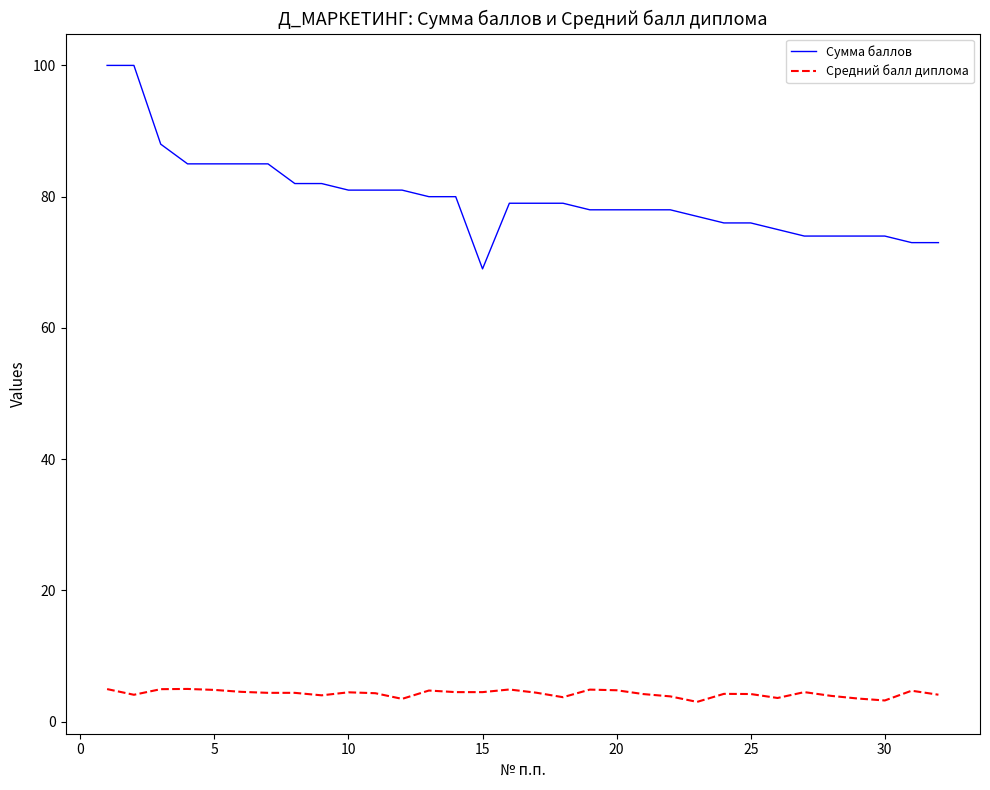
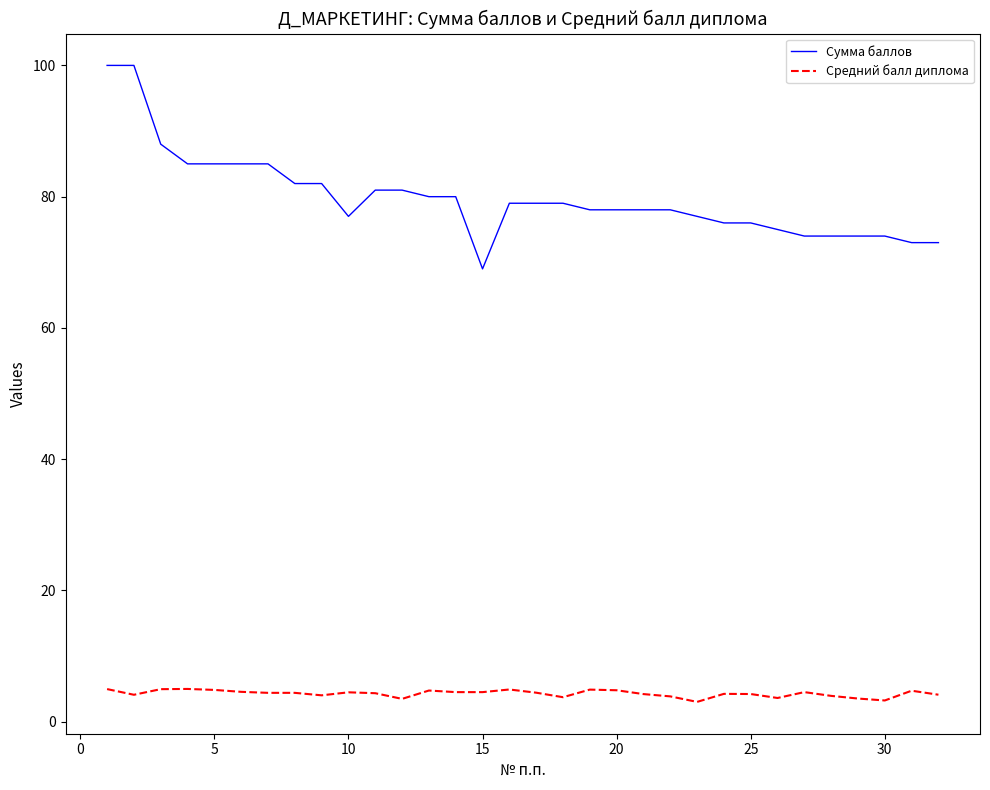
  {
    "Сумма баллов": {
      "5": 85,
-     "10": 81,
+     "10": 77,
      "15": 69,
      "20": 78,
      "25": 76,
      "30": 74
    },
    "Средний балл диплома": {
      "5": 5,
      "10": 4,
      "15": 5,
      "20": 5,
      "25": 4,
      "30": 3
    }
  }
